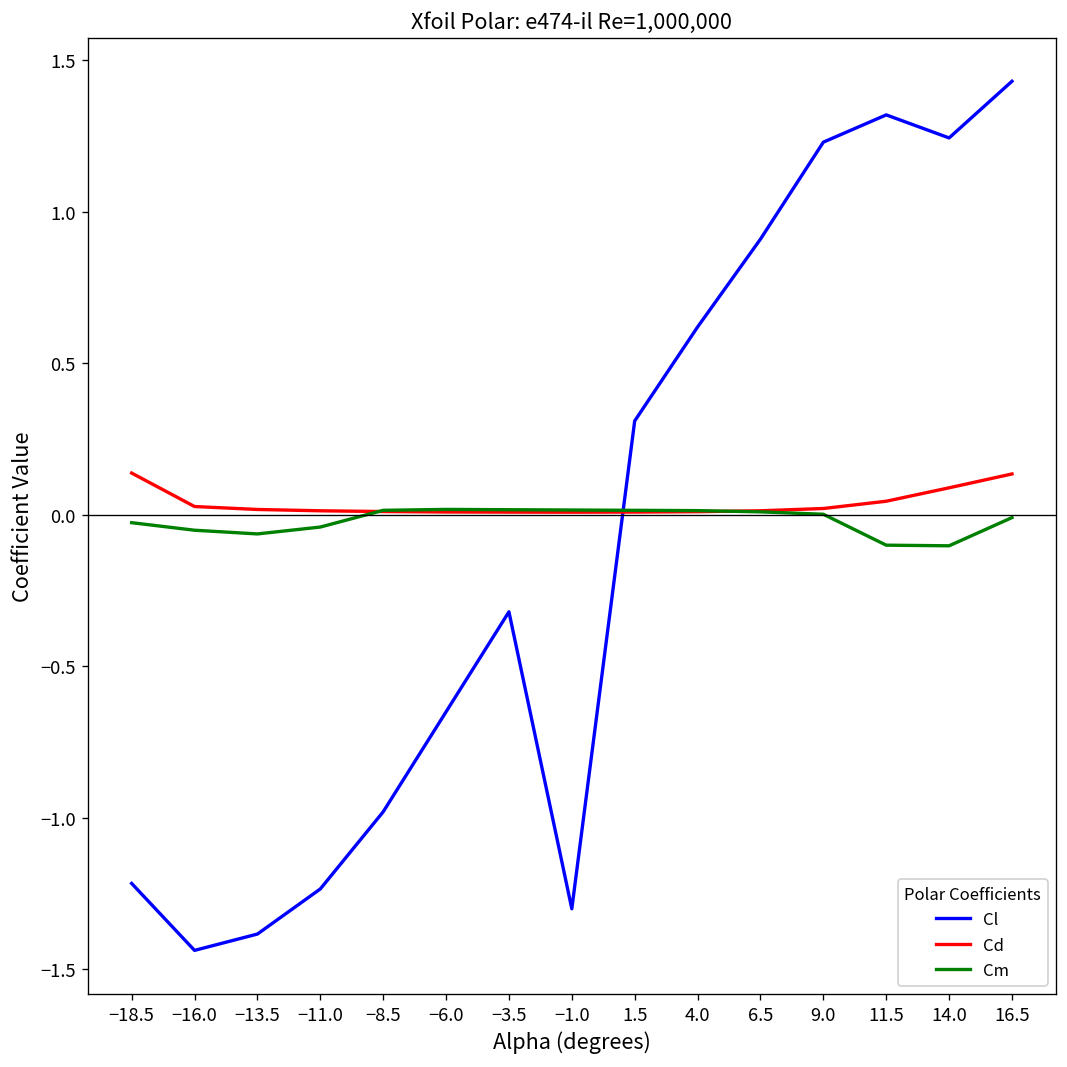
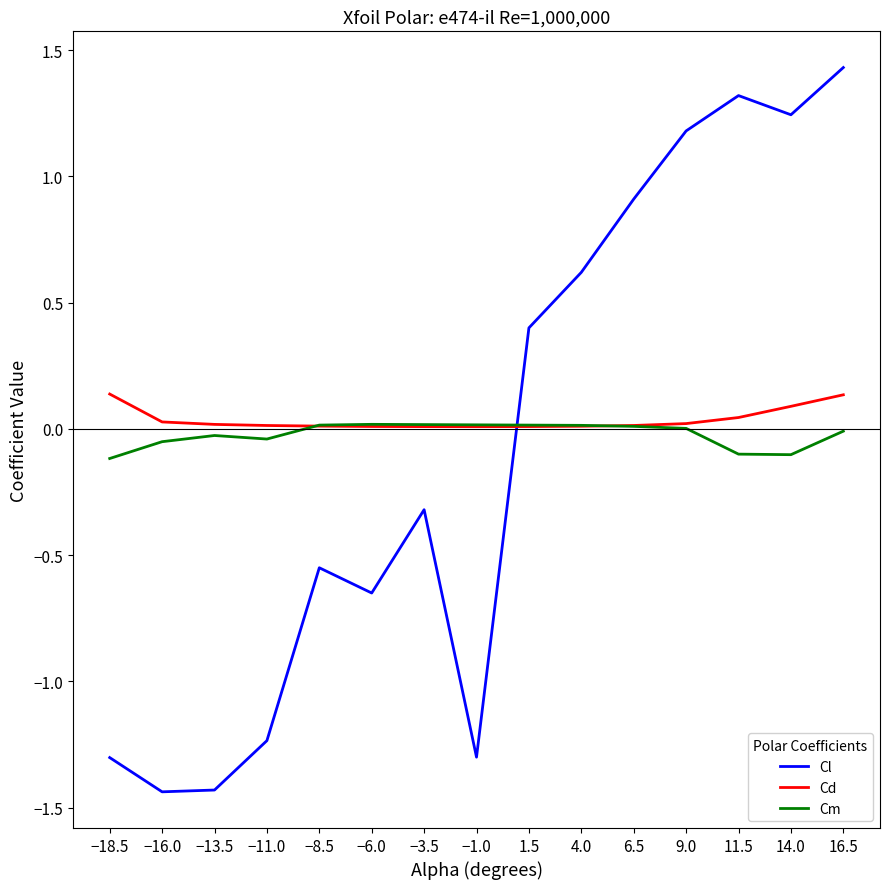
  {
    "Cl": {
-     "−18.5": -1.22,
+     "−18.5": -1.30,
      "−16.0": -1.44,
-     "−13.5": -1.38,
+     "−13.5": -1.43,
      "−11.0": -1.23,
-     "−8.5": -0.98,
+     "−8.5": -0.55,
      "−6.0": -0.65,
      "−3.5": -0.32,
      "−1.0": -1.30,
-     "1.5": 0.31,
+     "1.5": 0.40,
      "4.0": 0.62,
      "6.5": 0.91,
-     "9.0": 1.23,
+     "9.0": 1.18,
      "11.5": 1.32,
      "14.0": 1.24,
      "16.5": 1.43
    },
    "Cd": {
      "−18.5": 0.14,
      "−16.0": 0.03,
      "−13.5": 0.02,
      "−11.0": 0.01,
      "9.0": 0.02,
      "11.5": 0.05,
      "14.0": 0.09,
      "16.5": 0.14
    },
    "Cm": {
-     "−18.5": -0.03,
+     "−18.5": -0.12,
      "−16.0": -0.05,
-     "−13.5": -0.06,
+     "−13.5": -0.03,
      "−11.0": -0.04,
      "9.0": 0.00,
      "11.5": -0.10,
      "14.0": -0.10,
      "16.5": -0.01
    }
  }
